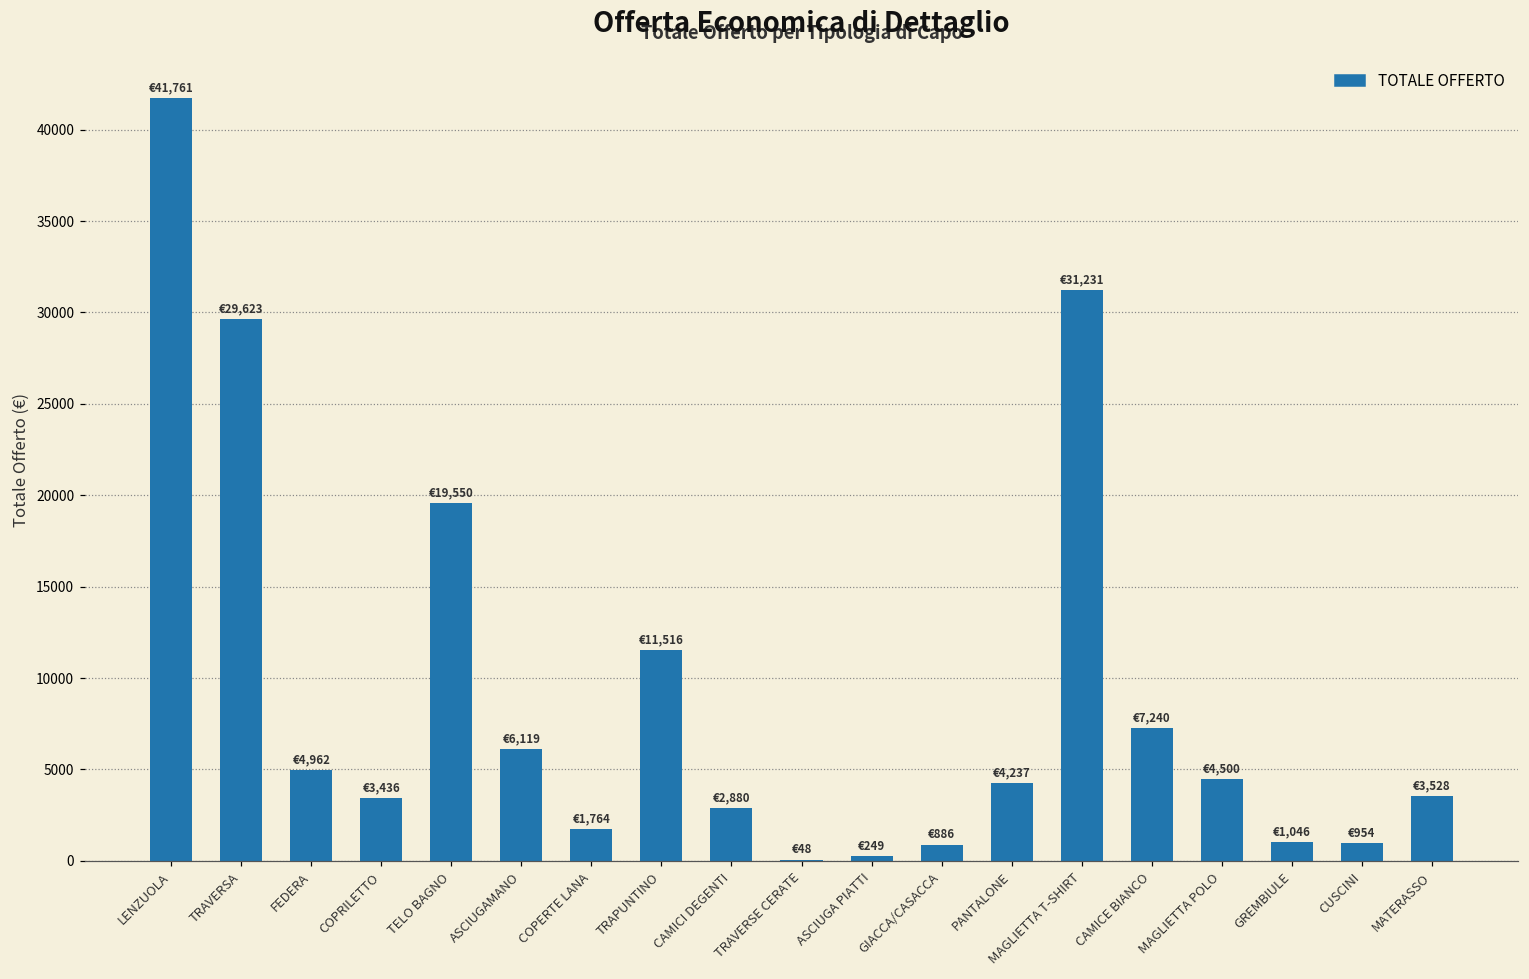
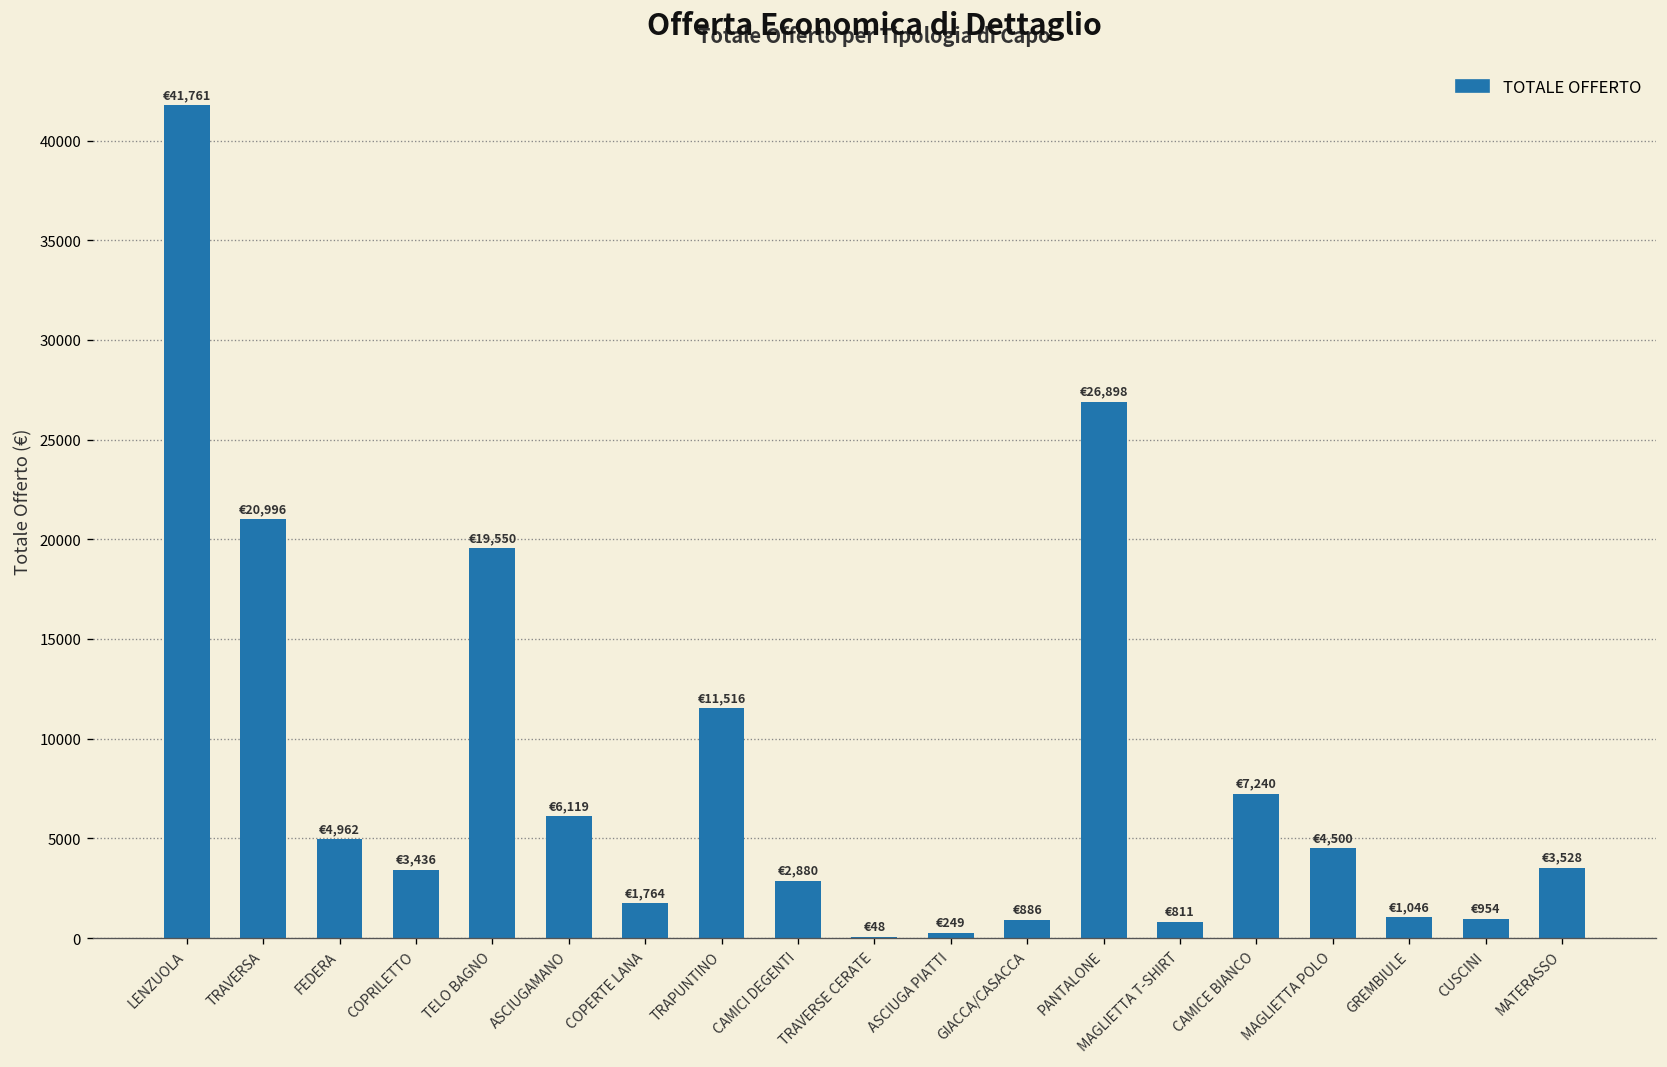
  {
    "LENZUOLA": "€41,761",
-   "TRAVERSA": "€29,623",
+   "TRAVERSA": "€20,996",
    "FEDERA": "€4,962",
    "COPRILETTO": "€3,436",
    "TELO BAGNO": "€19,550",
    "ASCIUGAMANO": "€6,119",
    "COPERTE LANA": "€1,764",
    "TRAPUNTINO": "€11,516",
    "CAMICI DEGENTI": "€2,880",
    "TRAVERSE CERATE": "€48",
    "ASCIUGA PIATTI": "€249",
    "GIACCA/CASACCA": "€886",
-   "PANTALONE": "€4,237",
-   "MAGLIETTA T-SHIRT": "€31,231",
+   "PANTALONE": "€26,898",
+   "MAGLIETTA T-SHIRT": "€811",
    "CAMICE BIANCO": "€7,240",
    "MAGLIETTA POLO": "€4,500",
    "GREMBIULE": "€1,046",
    "CUSCINI": "€954",
    "MATERASSO": "€3,528"
  }
